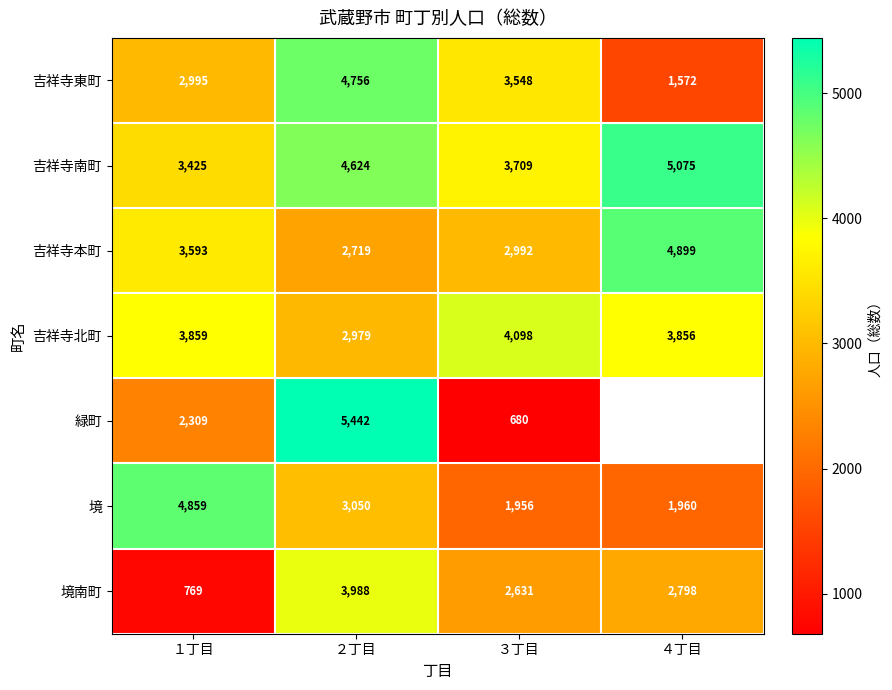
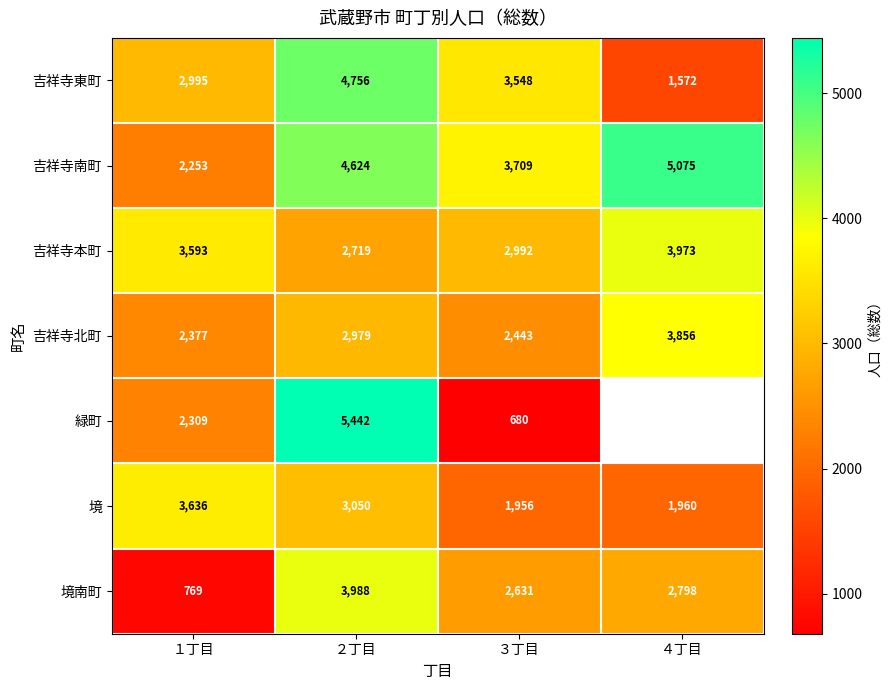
  {
    "吉祥寺東町": {
      "１丁目": "2,995",
      "２丁目": "4,756",
      "３丁目": "3,548",
      "４丁目": "1,572"
    },
    "吉祥寺南町": {
-     "１丁目": "3,425",
+     "１丁目": "2,253",
      "２丁目": "4,624",
      "３丁目": "3,709",
      "４丁目": "5,075"
    },
    "吉祥寺本町": {
      "１丁目": "3,593",
      "２丁目": "2,719",
      "３丁目": "2,992",
-     "４丁目": "4,899"
+     "４丁目": "3,973"
    },
    "吉祥寺北町": {
-     "１丁目": "3,859",
+     "１丁目": "2,377",
      "２丁目": "2,979",
-     "３丁目": "4,098",
+     "３丁目": "2,443",
      "４丁目": "3,856"
    },
    "緑町": {
      "１丁目": "2,309",
      "２丁目": "5,442",
      "３丁目": "680"
    },
    "境": {
-     "１丁目": "4,859",
+     "１丁目": "3,636",
      "２丁目": "3,050",
      "３丁目": "1,956",
      "４丁目": "1,960"
    },
    "境南町": {
      "１丁目": "769",
      "２丁目": "3,988",
      "３丁目": "2,631",
      "４丁目": "2,798"
    }
  }
